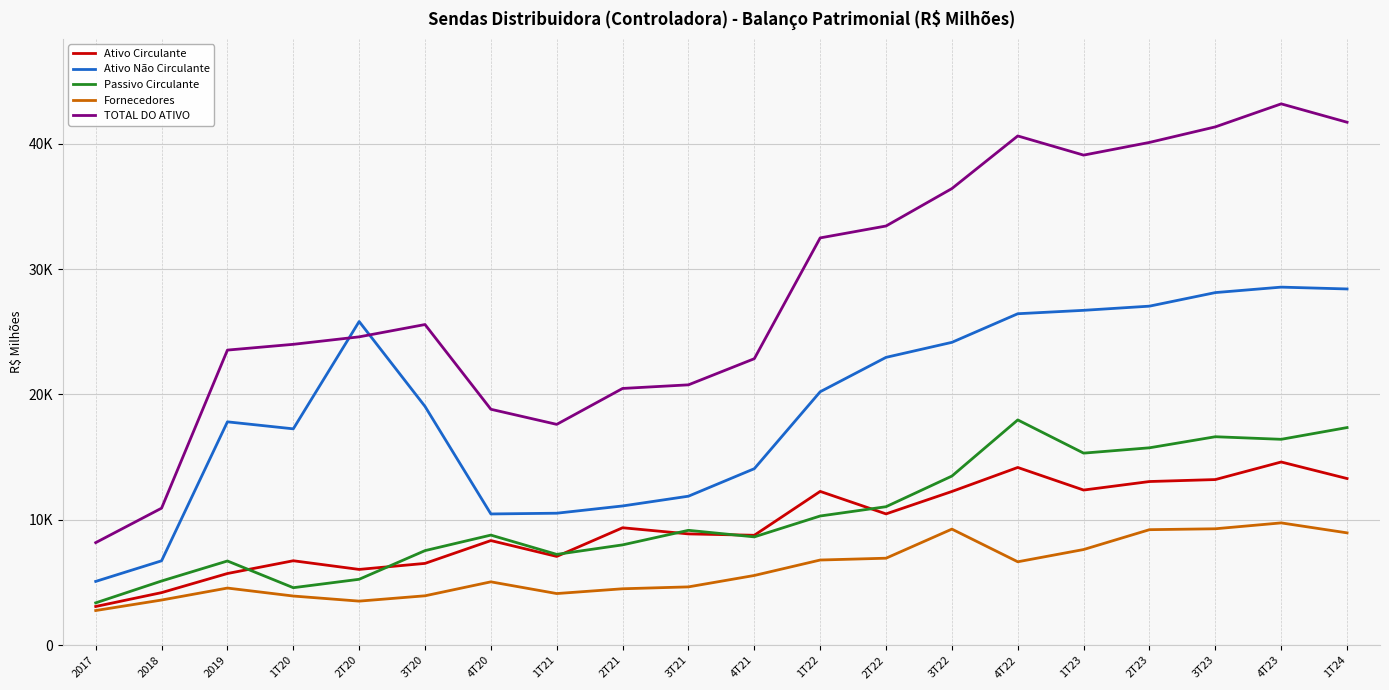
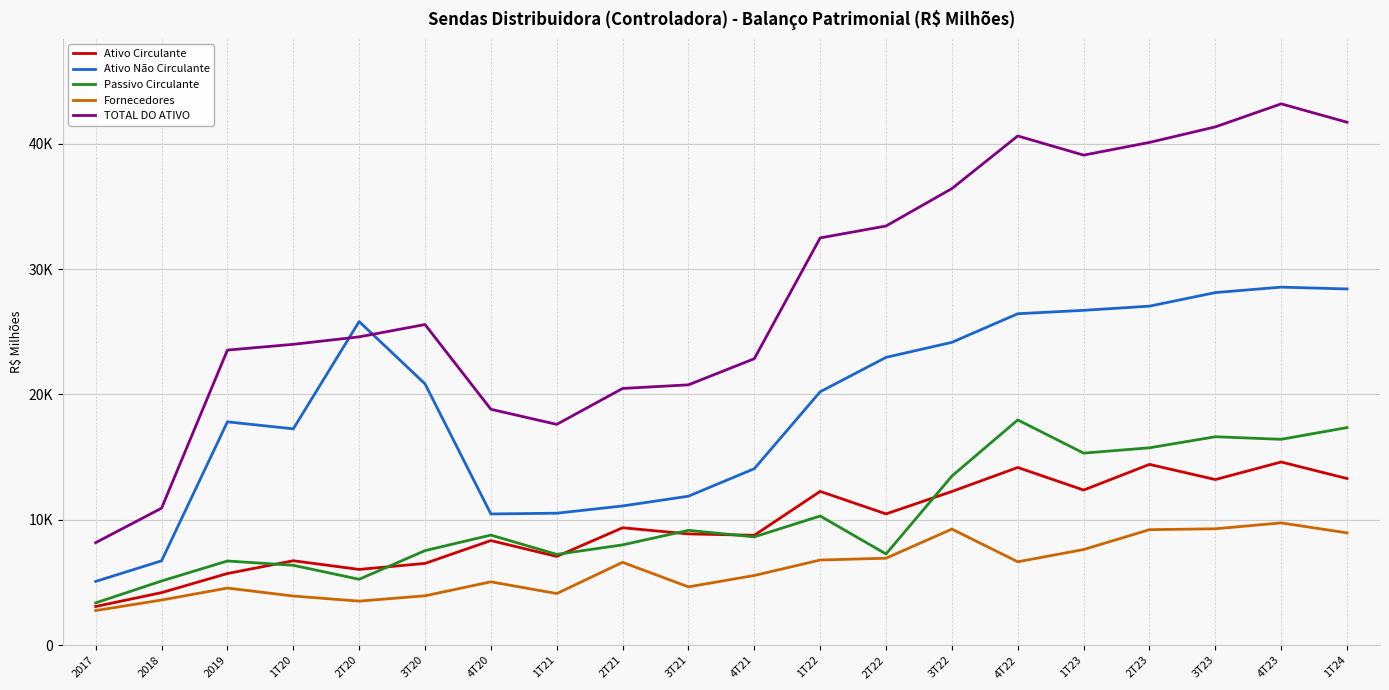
  {
    "Ativo Circulante": {
      "2017": 3100,
      "2018": 4200,
      "2019": 5700,
      "1T20": 6700,
      "2T20": 6000,
      "3T20": 6500,
      "4T20": 8300,
      "2T21": 9400,
      "3T21": 8900,
      "1T22": 12300,
      "2T22": 10500,
      "3T22": 12300,
      "4T22": 14200,
      "1T23": 12400,
-     "2T23": 13100,
+     "2T23": 14400,
      "3T23": 13200,
      "4T23": 14600,
      "1T24": 13300
    },
    "Ativo Não Circulante": {
      "2017": 5100,
      "2018": 6700,
      "2019": 17800,
      "1T20": 17300,
      "2T20": 25800,
-     "3T20": 19000,
+     "3T20": 20800,
      "4T20": 10500,
      "1T21": 10500,
      "2T21": 11100,
      "3T21": 11900,
      "4T21": 14100,
      "1T22": 20200,
      "2T22": 23000,
      "3T22": 24200,
      "4T22": 26400,
      "1T23": 26700,
      "2T23": 27000,
      "3T23": 28100,
      "4T23": 28600,
      "1T24": 28400
    },
    "Passivo Circulante": {
      "2017": 3400,
      "2018": 5100,
      "2019": 6700,
-     "1T20": 4600,
+     "1T20": 6400,
      "2T20": 5300,
      "3T20": 7500,
      "4T20": 8800,
      "2T21": 8000,
      "3T21": 9200,
      "1T22": 10300,
-     "2T22": 11100,
+     "2T22": 7300,
      "3T22": 13500,
      "4T22": 18000,
      "1T23": 15300,
      "2T23": 15700,
      "3T23": 16600,
      "4T23": 16400,
      "1T24": 17400
    },
    "Fornecedores": {
      "2017": 2800,
      "2018": 3600,
      "2019": 4600,
      "1T20": 3900,
      "2T20": 3500,
      "3T20": 3900,
      "4T20": 5100,
      "1T21": 4100,
-     "2T21": 4500,
+     "2T21": 6600,
      "3T21": 4700,
      "4T21": 5600,
      "1T22": 6800,
      "2T22": 6900,
      "3T22": 9300,
      "4T22": 6700,
      "1T23": 7600,
      "2T23": 9200,
      "3T23": 9300,
      "4T23": 9800,
      "1T24": 9000
    },
    "TOTAL DO ATIVO": {
      "2017": 8200,
      "2018": 10900,
      "2019": 23500,
      "1T20": 24000,
      "2T20": 24600,
      "3T20": 25600,
      "4T20": 18800,
      "1T21": 17600,
      "2T21": 20500,
      "3T21": 20800,
      "4T21": 22900,
      "1T22": 32500,
      "2T22": 33400,
      "3T22": 36400,
      "4T22": 40600,
      "1T23": 39100,
      "2T23": 40100,
      "3T23": 41300,
      "4T23": 43200,
      "1T24": 41700
    }
  }
